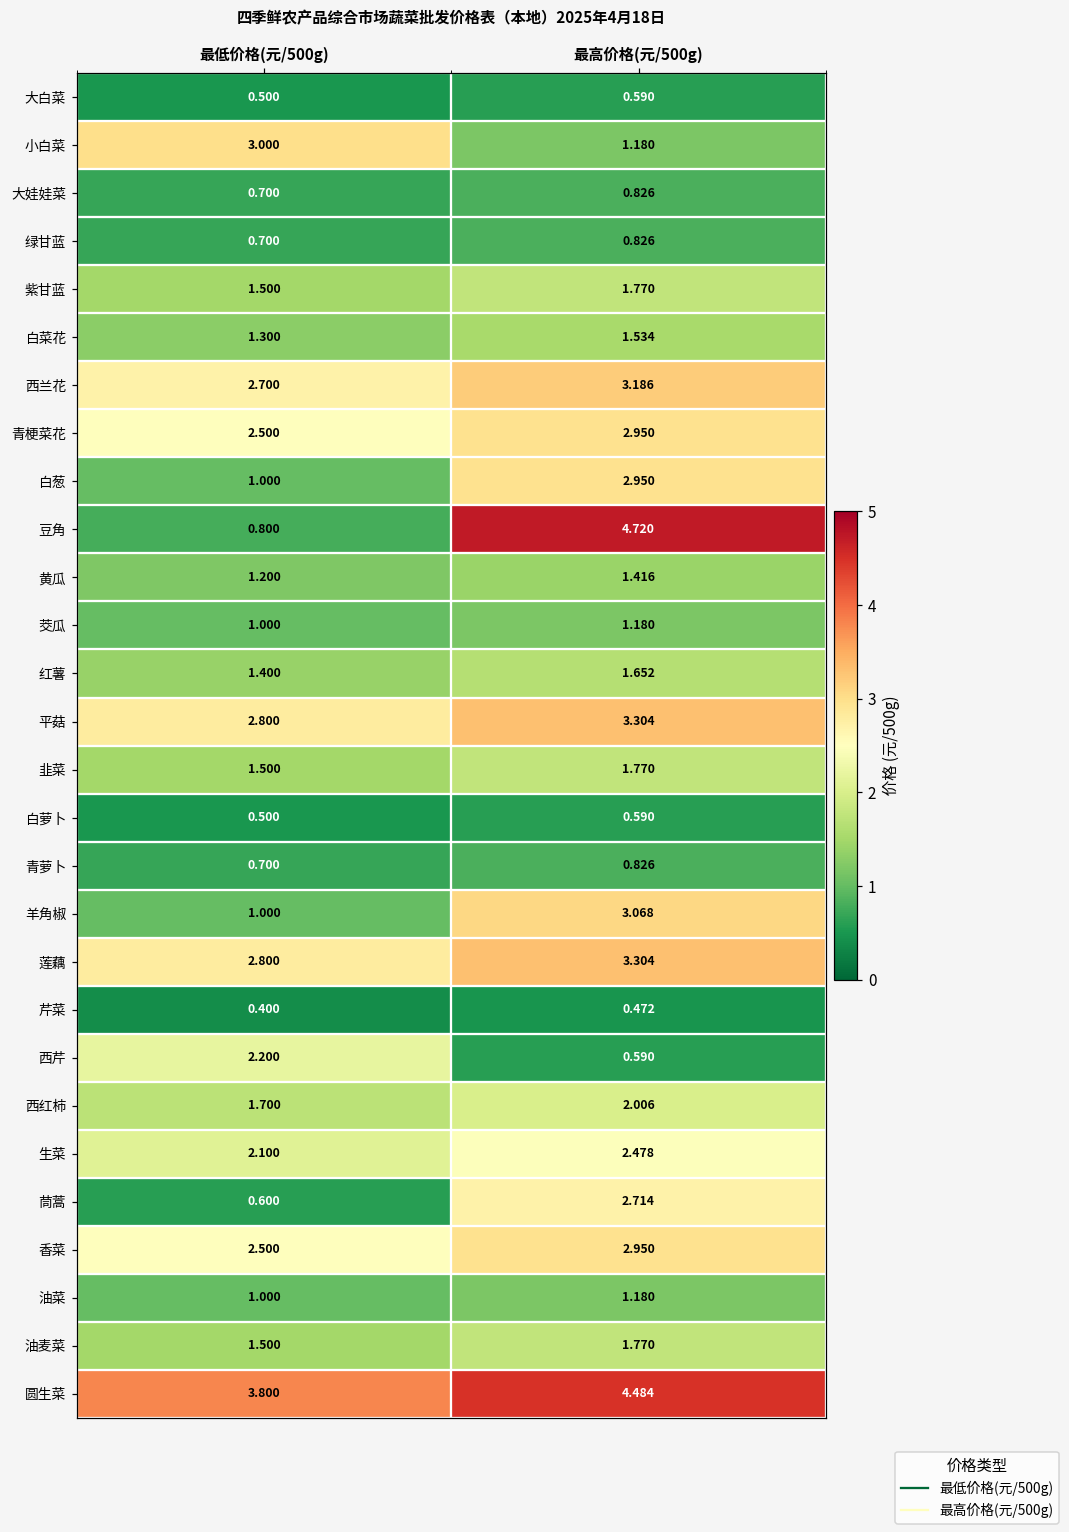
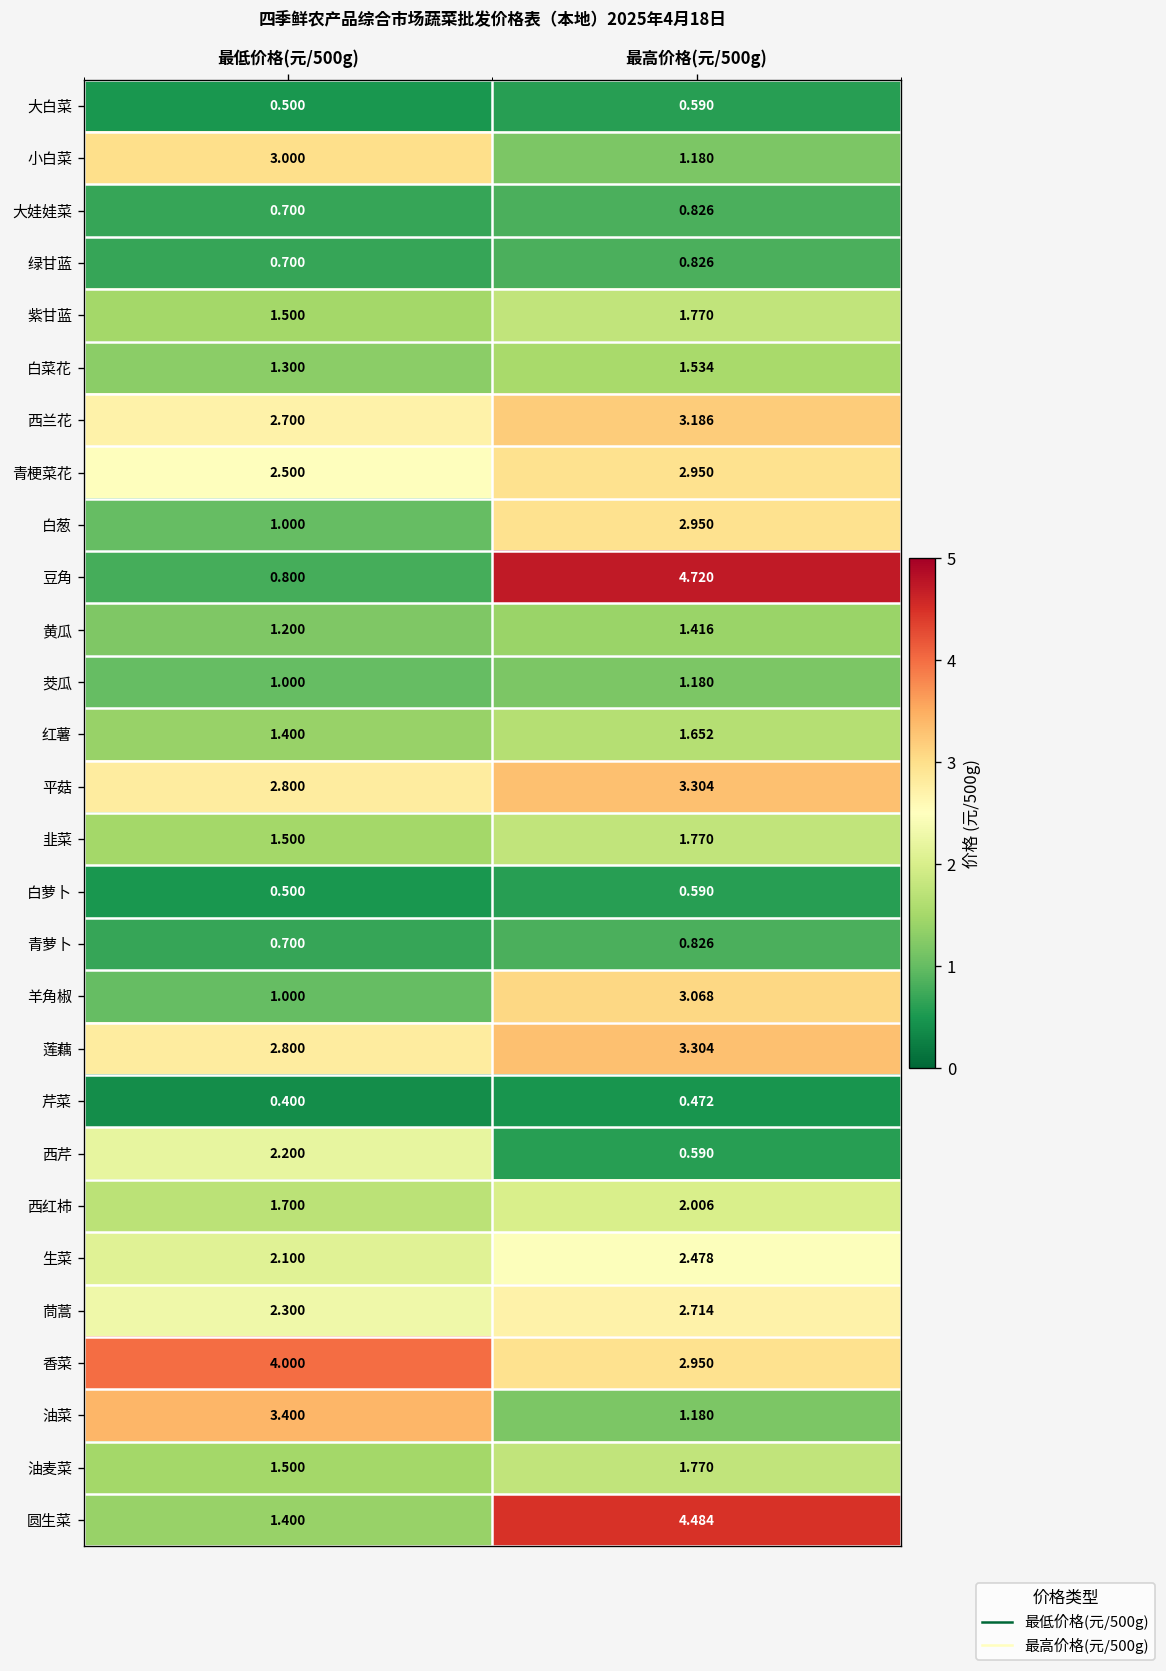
  {
    "大白菜": {
      "最低价格(元/500g)": 0.500,
      "最高价格(元/500g)": 0.590
    },
    "小白菜": {
      "最低价格(元/500g)": 3.000,
      "最高价格(元/500g)": 1.180
    },
    "大娃娃菜": {
      "最低价格(元/500g)": 0.700,
      "最高价格(元/500g)": 0.826
    },
    "绿甘蓝": {
      "最低价格(元/500g)": 0.700,
      "最高价格(元/500g)": 0.826
    },
    "紫甘蓝": {
      "最低价格(元/500g)": 1.500,
      "最高价格(元/500g)": 1.770
    },
    "白菜花": {
      "最低价格(元/500g)": 1.300,
      "最高价格(元/500g)": 1.534
    },
    "西兰花": {
      "最低价格(元/500g)": 2.700,
      "最高价格(元/500g)": 3.186
    },
    "青梗菜花": {
      "最低价格(元/500g)": 2.500,
      "最高价格(元/500g)": 2.950
    },
    "白葱": {
      "最低价格(元/500g)": 1.000,
      "最高价格(元/500g)": 2.950
    },
    "豆角": {
      "最低价格(元/500g)": 0.800,
      "最高价格(元/500g)": 4.720
    },
    "黄瓜": {
      "最低价格(元/500g)": 1.200,
      "最高价格(元/500g)": 1.416
    },
    "茭瓜": {
      "最低价格(元/500g)": 1.000,
      "最高价格(元/500g)": 1.180
    },
    "红薯": {
      "最低价格(元/500g)": 1.400,
      "最高价格(元/500g)": 1.652
    },
    "平菇": {
      "最低价格(元/500g)": 2.800,
      "最高价格(元/500g)": 3.304
    },
    "韭菜": {
      "最低价格(元/500g)": 1.500,
      "最高价格(元/500g)": 1.770
    },
    "白萝卜": {
      "最低价格(元/500g)": 0.500,
      "最高价格(元/500g)": 0.590
    },
    "青萝卜": {
      "最低价格(元/500g)": 0.700,
      "最高价格(元/500g)": 0.826
    },
    "羊角椒": {
      "最低价格(元/500g)": 1.000,
      "最高价格(元/500g)": 3.068
    },
    "莲藕": {
      "最低价格(元/500g)": 2.800,
      "最高价格(元/500g)": 3.304
    },
    "芹菜": {
      "最低价格(元/500g)": 0.400,
      "最高价格(元/500g)": 0.472
    },
    "西芹": {
      "最低价格(元/500g)": 2.200,
      "最高价格(元/500g)": 0.590
    },
    "西红柿": {
      "最低价格(元/500g)": 1.700,
      "最高价格(元/500g)": 2.006
    },
    "生菜": {
      "最低价格(元/500g)": 2.100,
      "最高价格(元/500g)": 2.478
    },
    "茼蒿": {
-     "最低价格(元/500g)": 0.600,
+     "最低价格(元/500g)": 2.300,
      "最高价格(元/500g)": 2.714
    },
    "香菜": {
-     "最低价格(元/500g)": 2.500,
+     "最低价格(元/500g)": 4.000,
      "最高价格(元/500g)": 2.950
    },
    "油菜": {
-     "最低价格(元/500g)": 1.000,
+     "最低价格(元/500g)": 3.400,
      "最高价格(元/500g)": 1.180
    },
    "油麦菜": {
      "最低价格(元/500g)": 1.500,
      "最高价格(元/500g)": 1.770
    },
    "圆生菜": {
-     "最低价格(元/500g)": 3.800,
+     "最低价格(元/500g)": 1.400,
      "最高价格(元/500g)": 4.484
    }
  }
